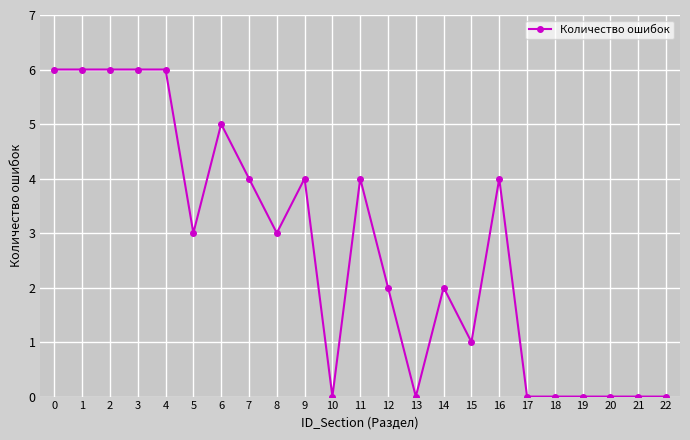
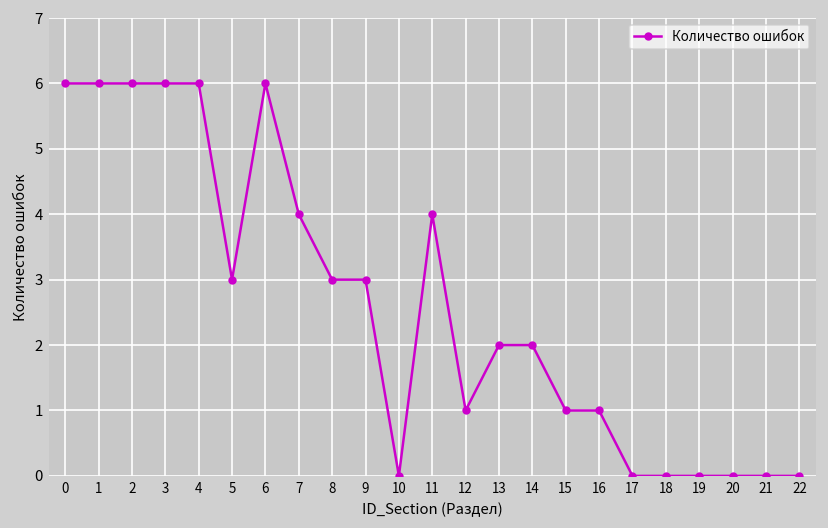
  {
    "0": 6,
    "1": 6,
    "2": 6,
    "3": 6,
    "4": 6,
    "5": 3,
-   "6": 5,
+   "6": 6,
    "7": 4,
    "8": 3,
-   "9": 4,
+   "9": 3,
    "10": 0,
    "11": 4,
-   "12": 2,
-   "13": 0,
+   "12": 1,
+   "13": 2,
    "14": 2,
    "15": 1,
-   "16": 4,
+   "16": 1,
    "17": 0,
    "18": 0,
    "19": 0,
    "20": 0,
    "21": 0,
    "22": 0
  }
